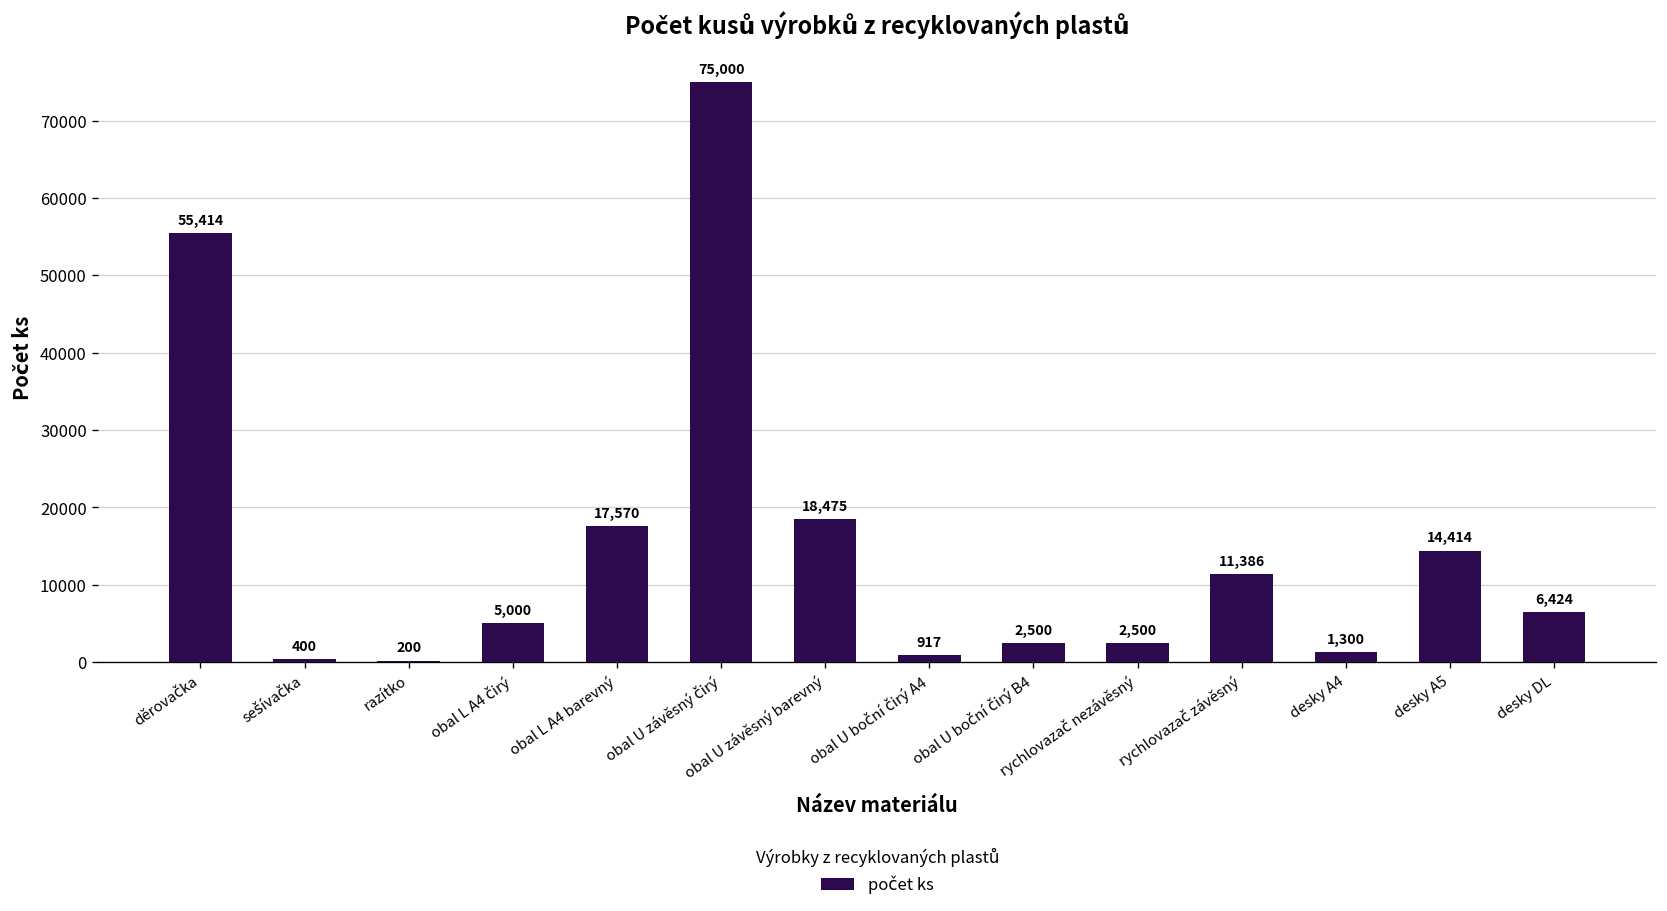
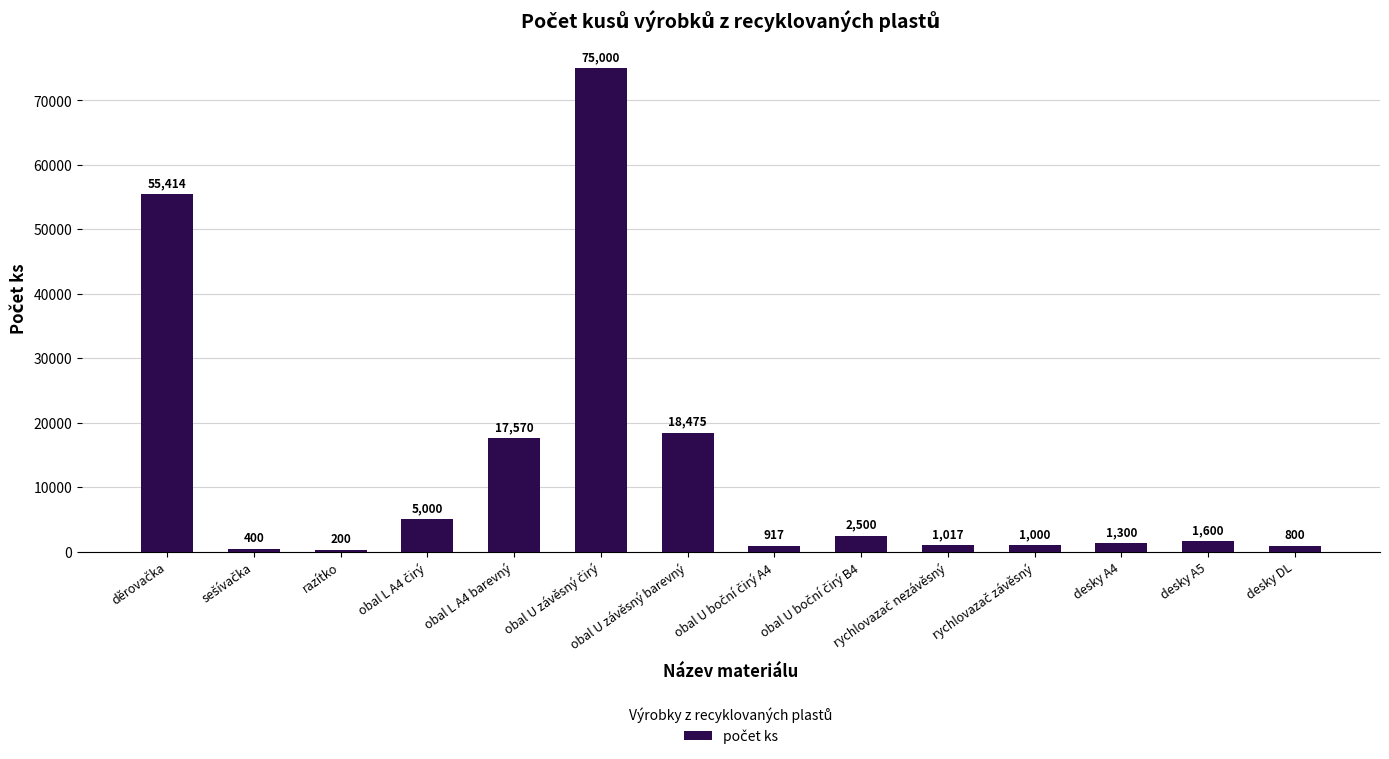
  {
    "děrovačka": "55,414",
    "sešívačka": "400",
    "razítko": "200",
    "obal L A4 čirý": "5,000",
    "obal L A4 barevný": "17,570",
    "obal U závěsný čirý": "75,000",
    "obal U závěsný barevný": "18,475",
    "obal U boční čirý A4": "917",
    "obal U boční čirý B4": "2,500",
-   "rychlovazač nezávěsný": "2,500",
-   "rychlovazač závěsný": "11,386",
+   "rychlovazač nezávěsný": "1,017",
+   "rychlovazač závěsný": "1,000",
    "desky A4": "1,300",
-   "desky A5": "14,414",
-   "desky DL": "6,424"
+   "desky A5": "1,600",
+   "desky DL": "800"
  }
